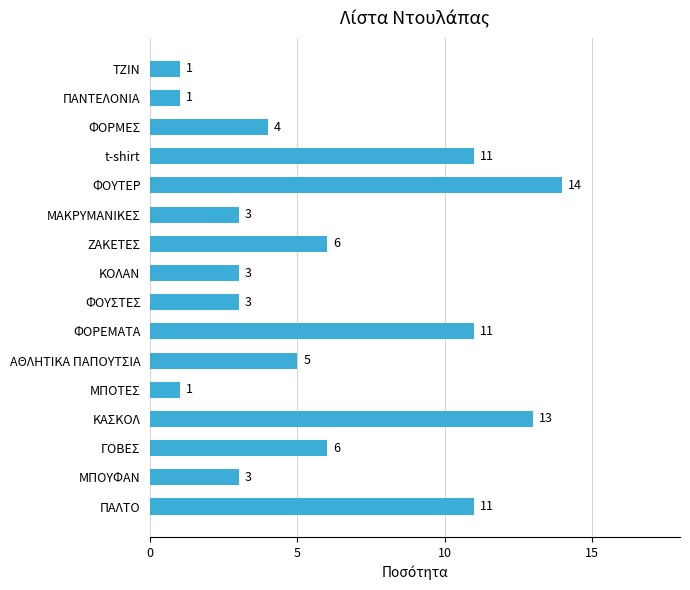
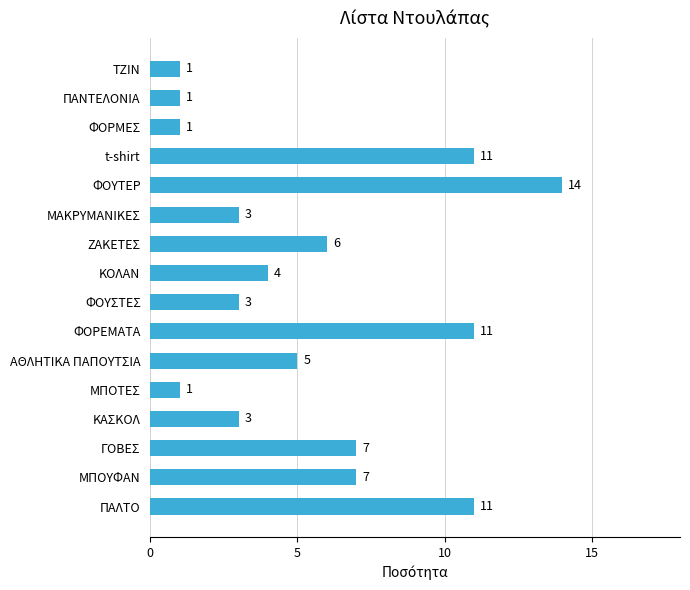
  {
    "ΤΖΙΝ": 1,
    "ΠΑΝΤΕΛΟΝΙΑ": 1,
-   "ΦΟΡΜΕΣ": 4,
+   "ΦΟΡΜΕΣ": 1,
    "t-shirt": 11,
    "ΦΟΥΤΕΡ": 14,
    "ΜΑΚΡΥΜΑΝΙΚΕΣ": 3,
    "ΖΑΚΕΤΕΣ": 6,
-   "ΚΟΛΑΝ": 3,
+   "ΚΟΛΑΝ": 4,
    "ΦΟΥΣΤΕΣ": 3,
    "ΦΟΡΕΜΑΤΑ": 11,
    "ΑΘΛΗΤΙΚΑ ΠΑΠΟΥΤΣΙΑ": 5,
    "ΜΠΟΤΕΣ": 1,
-   "KΑΣΚΟΛ": 13,
-   "ΓΟΒΕΣ": 6,
-   "ΜΠΟΥΦΑΝ": 3,
+   "KΑΣΚΟΛ": 3,
+   "ΓΟΒΕΣ": 7,
+   "ΜΠΟΥΦΑΝ": 7,
    "ΠΑΛΤΟ": 11
  }
